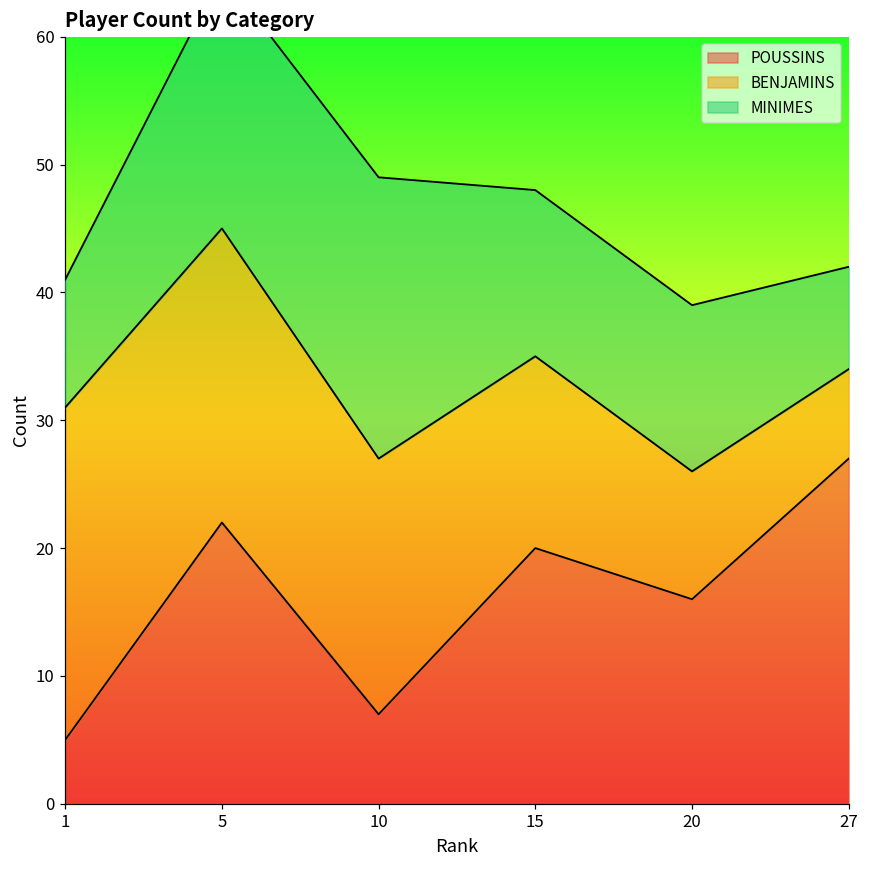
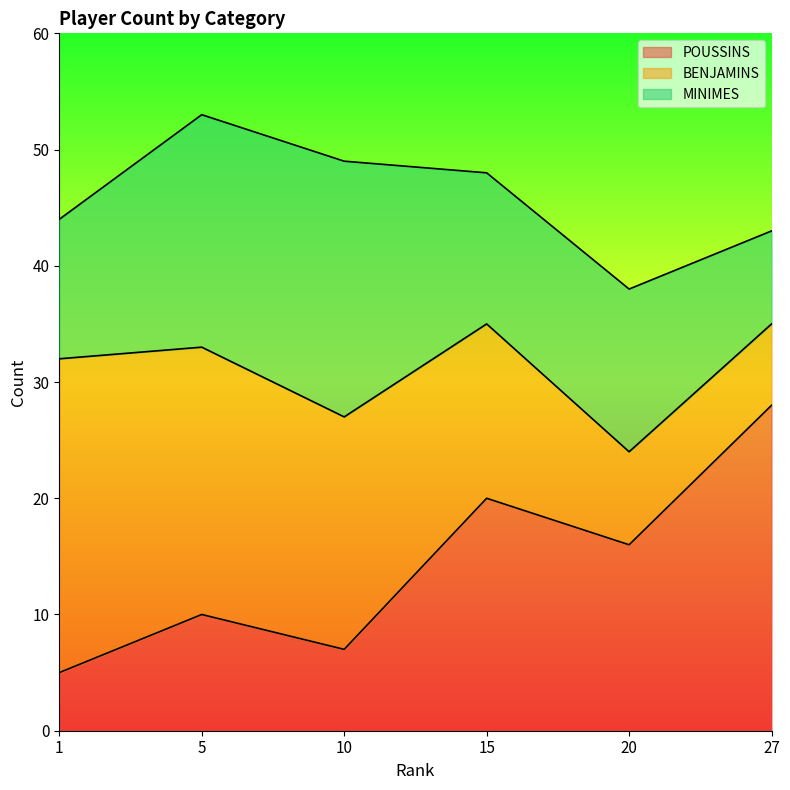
  {
    "POUSSINS": {
      "1": 5,
-     "5": 22,
+     "5": 10,
      "10": 7,
      "15": 20,
      "20": 16,
-     "27": 27
+     "27": 28
    },
    "BENJAMINS": {
-     "1": 26,
+     "1": 27,
      "5": 23,
      "10": 20,
      "15": 15,
-     "20": 10,
+     "20": 8,
      "27": 7
    },
    "MINIMES": {
-     "1": 10,
+     "1": 12,
      "10": 22,
      "15": 13,
-     "20": 13,
+     "20": 14,
      "27": 8
    }
  }
